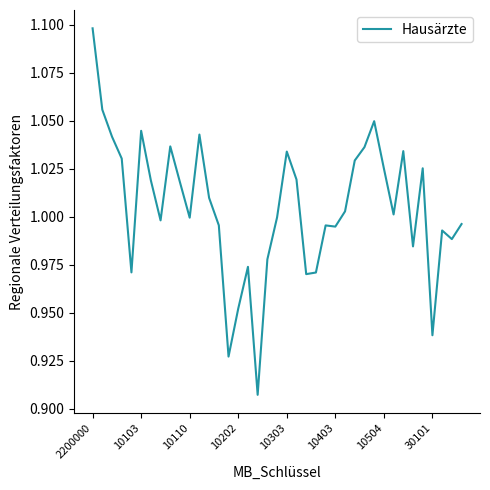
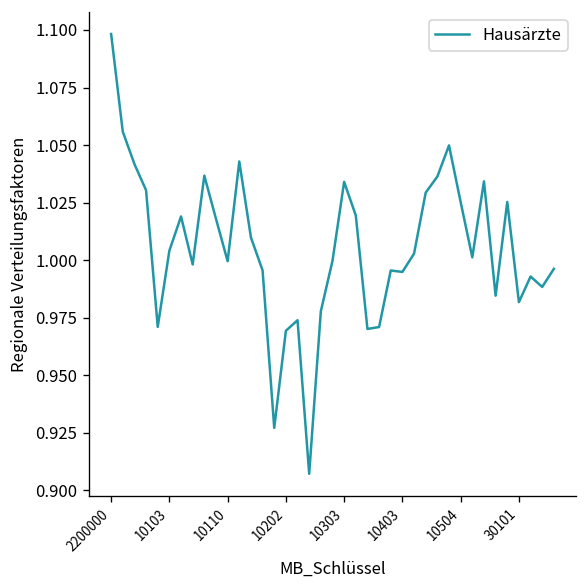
  {
    "2200000": 1.098,
-   "10103": 1.045,
+   "10103": 1.004,
    "10110": 1.000,
-   "10202": 0.952,
+   "10202": 0.969,
    "10303": 1.034,
    "10403": 0.995,
    "10504": 1.025,
-   "30101": 0.938
+   "30101": 0.982
  }
